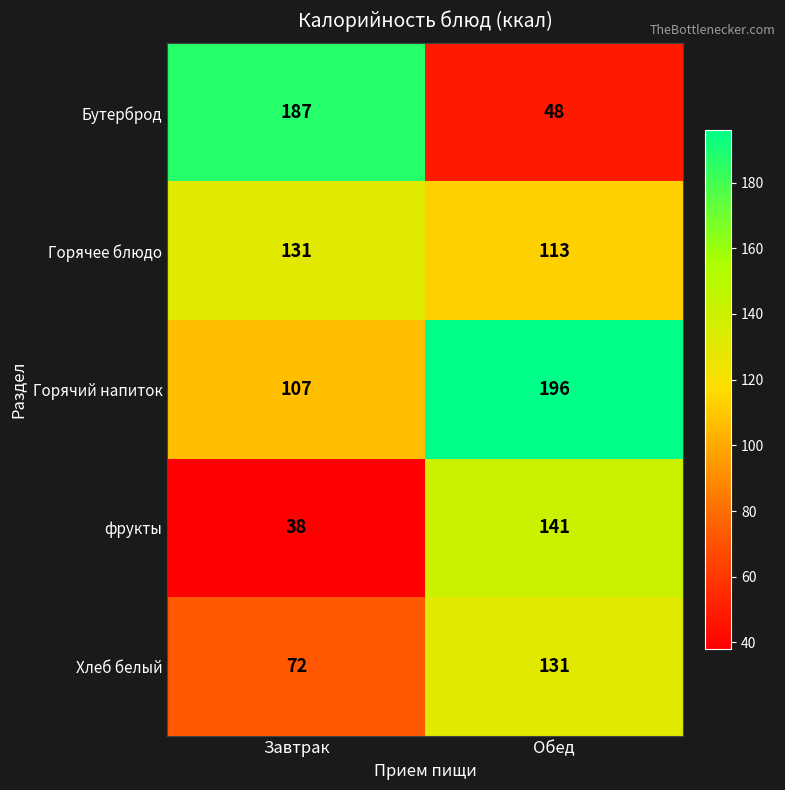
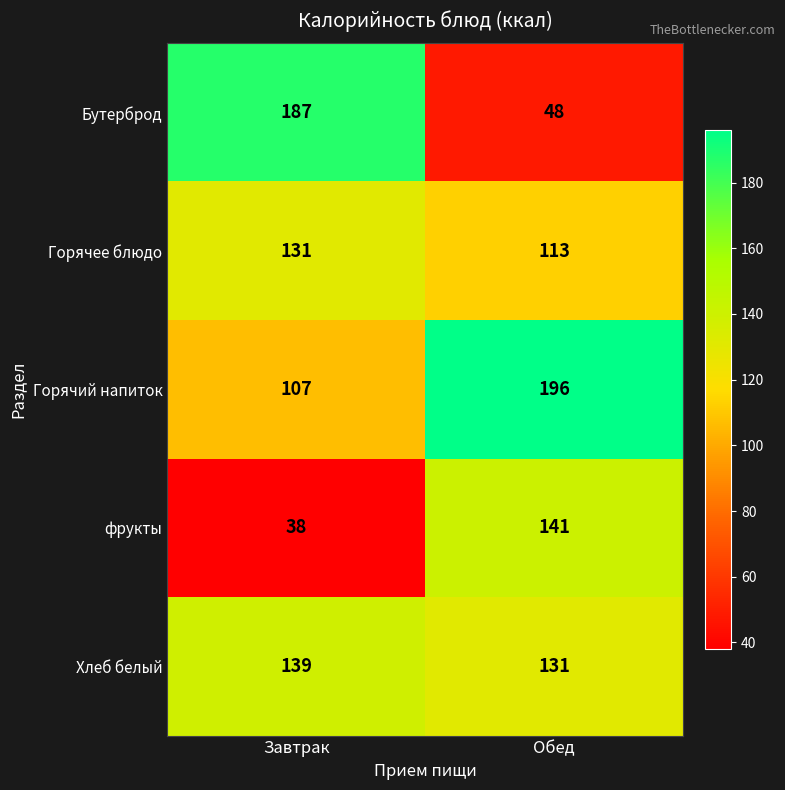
  {
    "Бутерброд": {
      "Завтрак": 187,
      "Обед": 48
    },
    "Горячее блюдо": {
      "Завтрак": 131,
      "Обед": 113
    },
    "Горячий напиток": {
      "Завтрак": 107,
      "Обед": 196
    },
    "фрукты": {
      "Завтрак": 38,
      "Обед": 141
    },
    "Хлеб белый": {
-     "Завтрак": 72,
+     "Завтрак": 139,
      "Обед": 131
    }
  }
